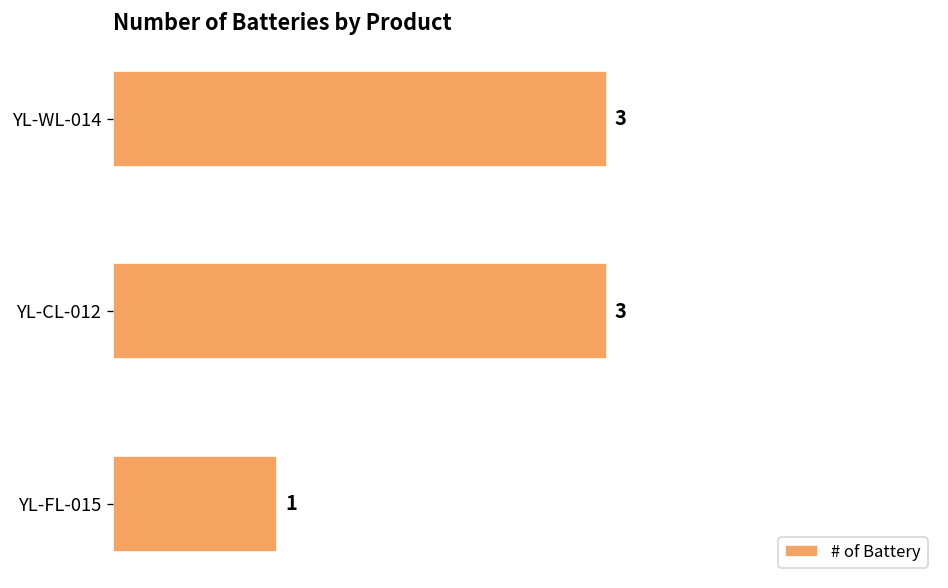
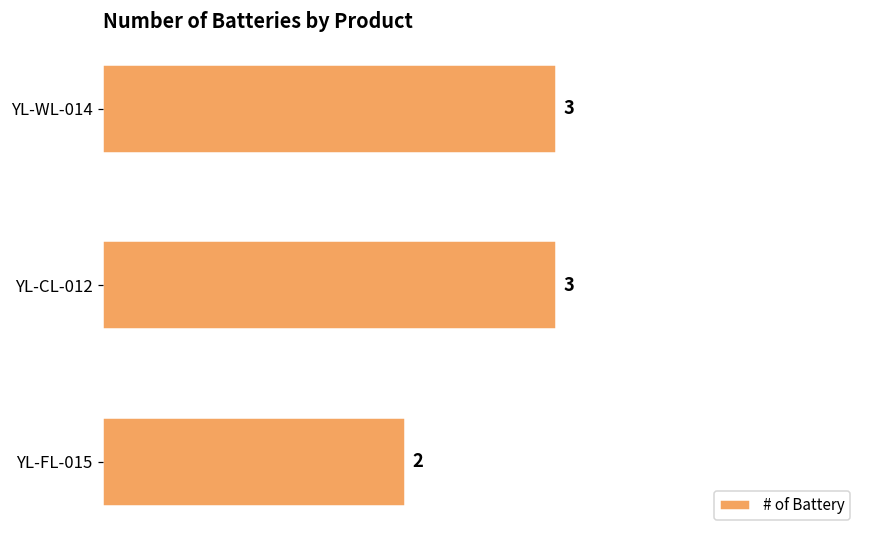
  {
    "YL-WL-014": 3,
    "YL-CL-012": 3,
-   "YL-FL-015": 1
+   "YL-FL-015": 2
  }
